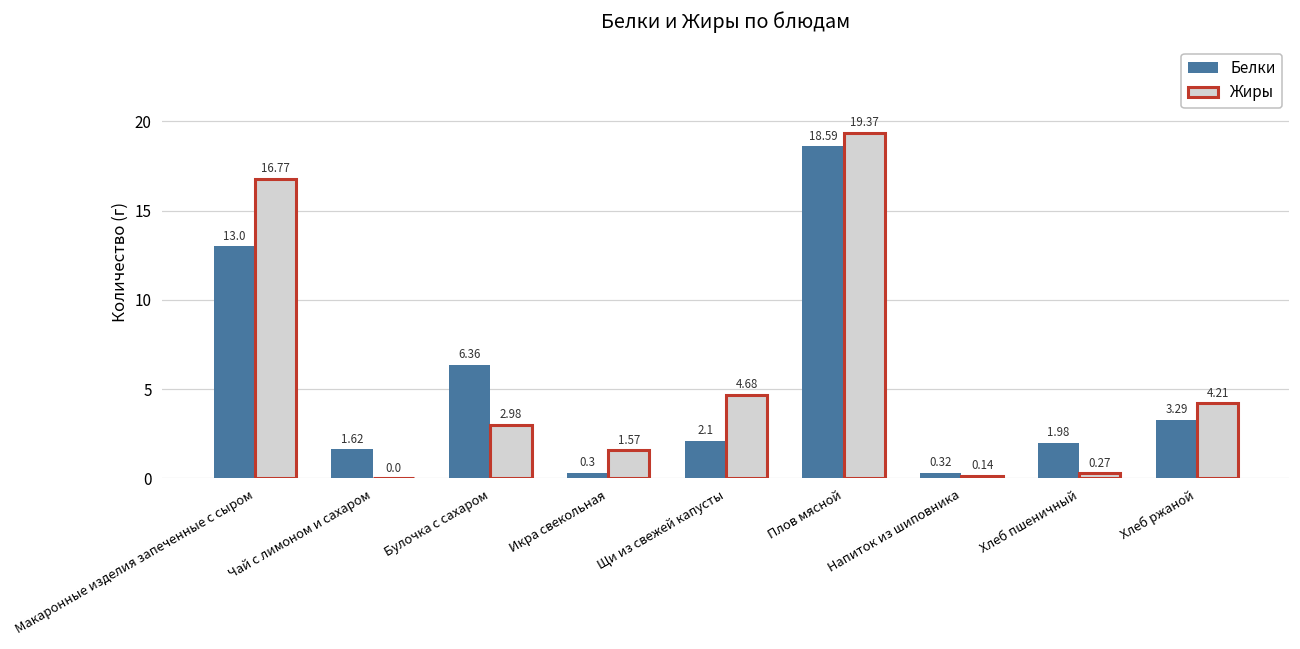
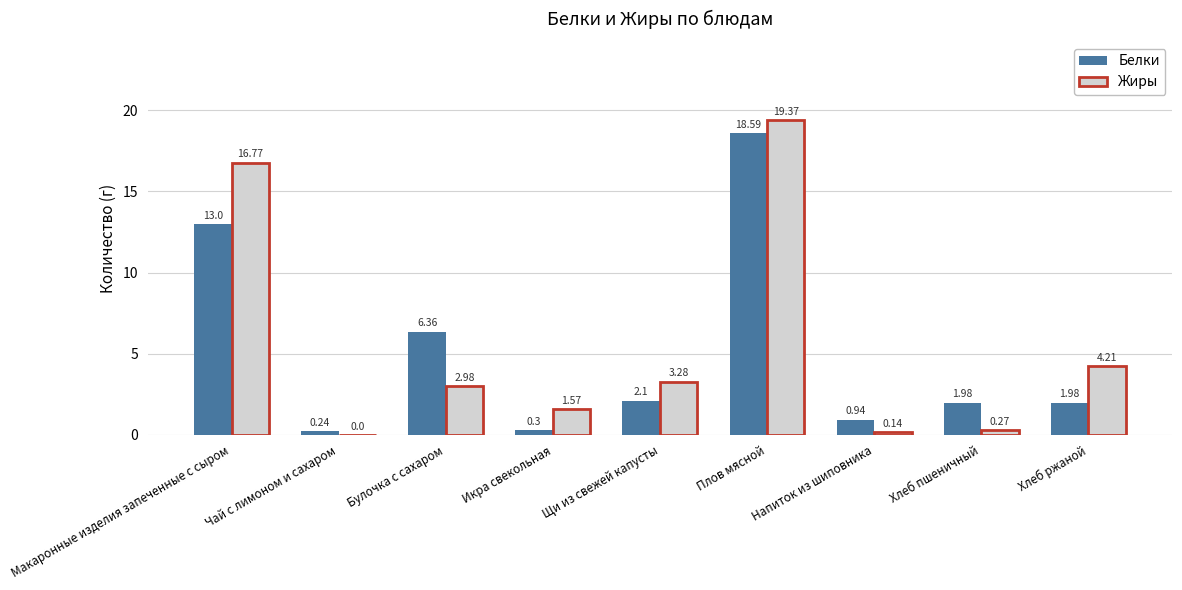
  {
    "Белки": {
      "Макаронные изделия запеченные с сыром": 13.0,
-     "Чай с лимоном и сахаром": 1.62,
+     "Чай с лимоном и сахаром": 0.24,
      "Булочка с сахаром": 6.36,
      "Икра свекольная": 0.3,
      "Щи из свежей капусты": 2.1,
      "Плов мясной": 18.59,
-     "Напиток из шиповника": 0.32,
+     "Напиток из шиповника": 0.94,
      "Хлеб пшеничный": 1.98,
-     "Хлеб ржаной": 3.29
+     "Хлеб ржаной": 1.98
    },
    "Жиры": {
      "Макаронные изделия запеченные с сыром": 16.77,
      "Чай с лимоном и сахаром": 0.0,
      "Булочка с сахаром": 2.98,
      "Икра свекольная": 1.57,
-     "Щи из свежей капусты": 4.68,
+     "Щи из свежей капусты": 3.28,
      "Плов мясной": 19.37,
      "Напиток из шиповника": 0.14,
      "Хлеб пшеничный": 0.27,
      "Хлеб ржаной": 4.21
    }
  }
